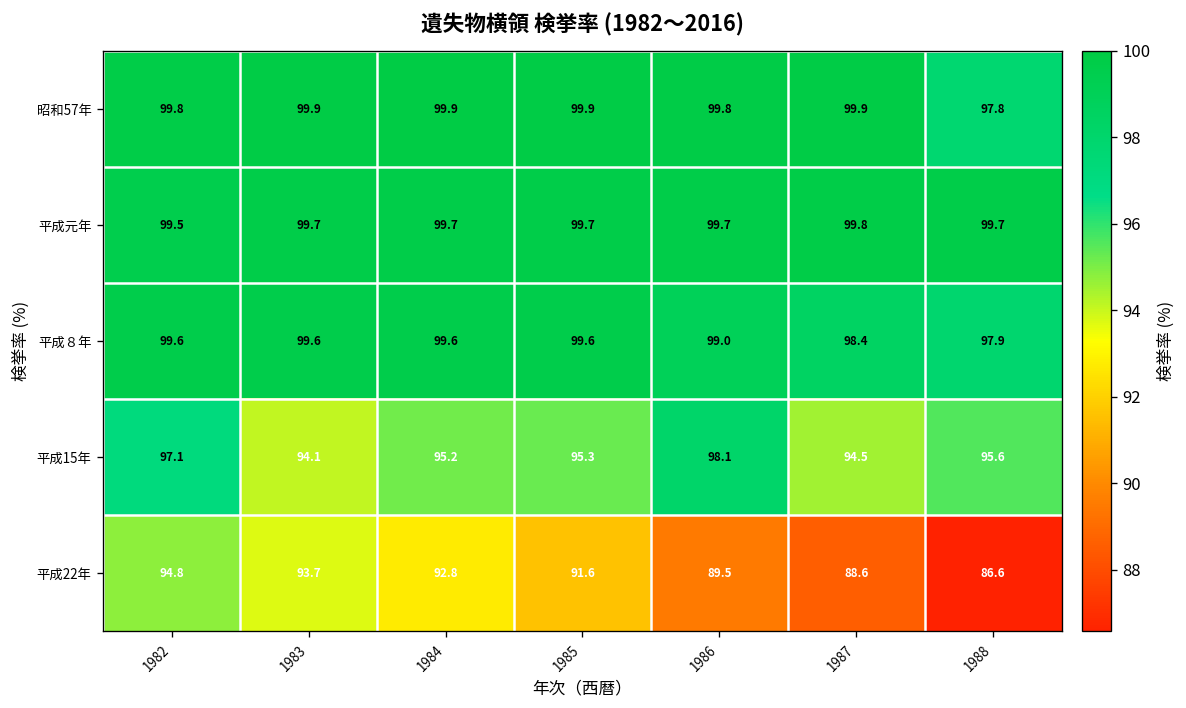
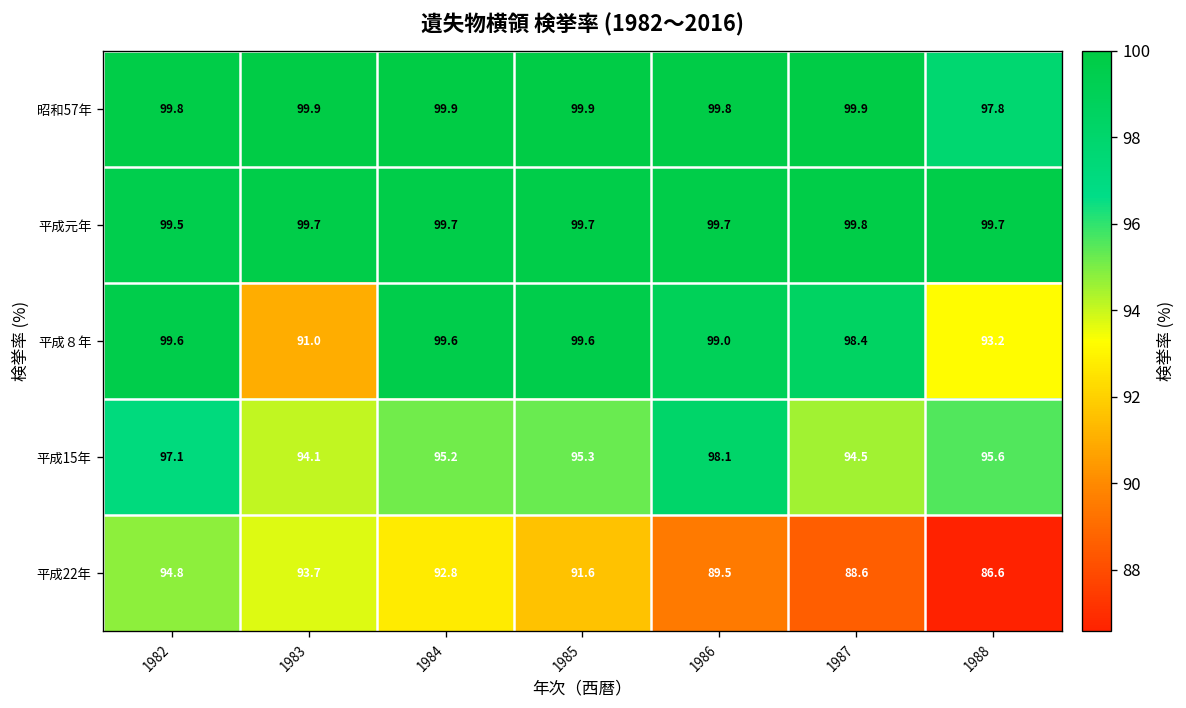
  {
    "昭和57年": {
      "1982": 99.8,
      "1983": 99.9,
      "1984": 99.9,
      "1985": 99.9,
      "1986": 99.8,
      "1987": 99.9,
      "1988": 97.8
    },
    "平成元年": {
      "1982": 99.5,
      "1983": 99.7,
      "1984": 99.7,
      "1985": 99.7,
      "1986": 99.7,
      "1987": 99.8,
      "1988": 99.7
    },
    "平成８年": {
      "1982": 99.6,
-     "1983": 99.6,
+     "1983": 91.0,
      "1984": 99.6,
      "1985": 99.6,
      "1986": 99.0,
      "1987": 98.4,
-     "1988": 97.9
+     "1988": 93.2
    },
    "平成15年": {
      "1982": 97.1,
      "1983": 94.1,
      "1984": 95.2,
      "1985": 95.3,
      "1986": 98.1,
      "1987": 94.5,
      "1988": 95.6
    },
    "平成22年": {
      "1982": 94.8,
      "1983": 93.7,
      "1984": 92.8,
      "1985": 91.6,
      "1986": 89.5,
      "1987": 88.6,
      "1988": 86.6
    }
  }
